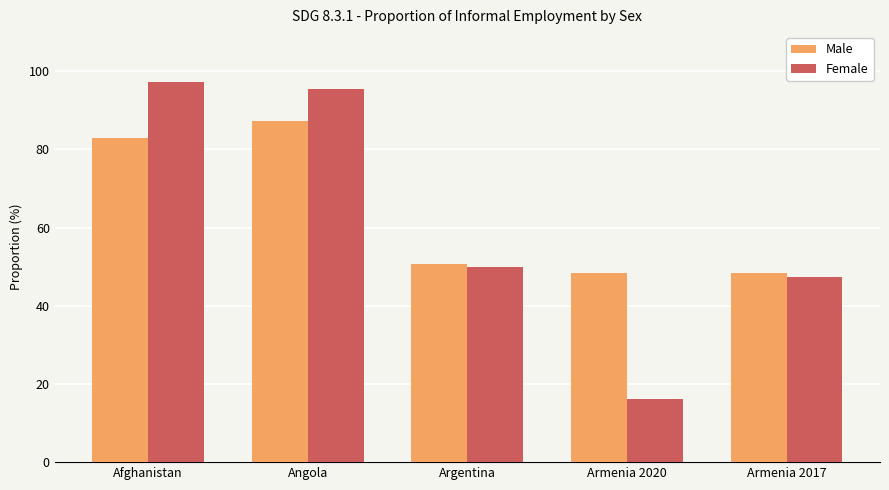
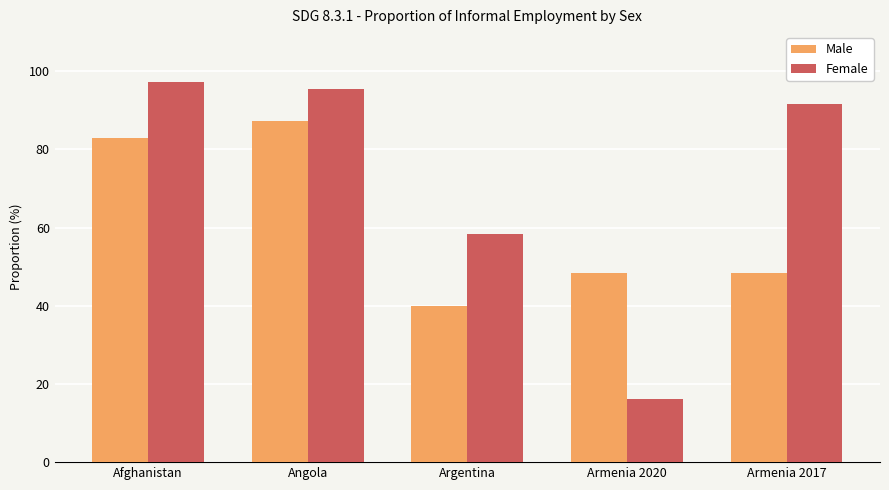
  {
    "Male": {
      "Afghanistan": 83,
      "Angola": 87,
-     "Argentina": 51,
+     "Argentina": 40,
      "Armenia 2020": 48,
      "Armenia 2017": 48
    },
    "Female": {
      "Afghanistan": 97,
      "Angola": 96,
-     "Argentina": 50,
+     "Argentina": 58,
      "Armenia 2020": 16,
-     "Armenia 2017": 47
+     "Armenia 2017": 92
    }
  }
